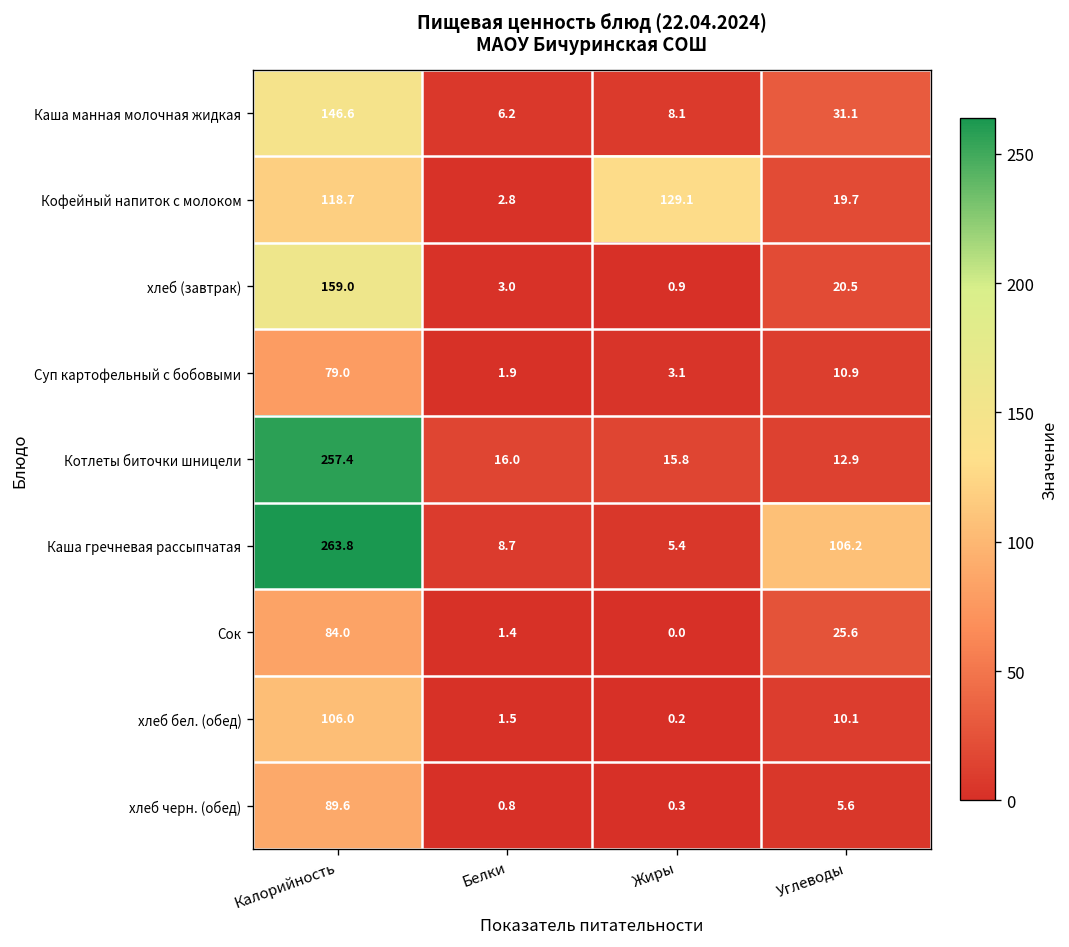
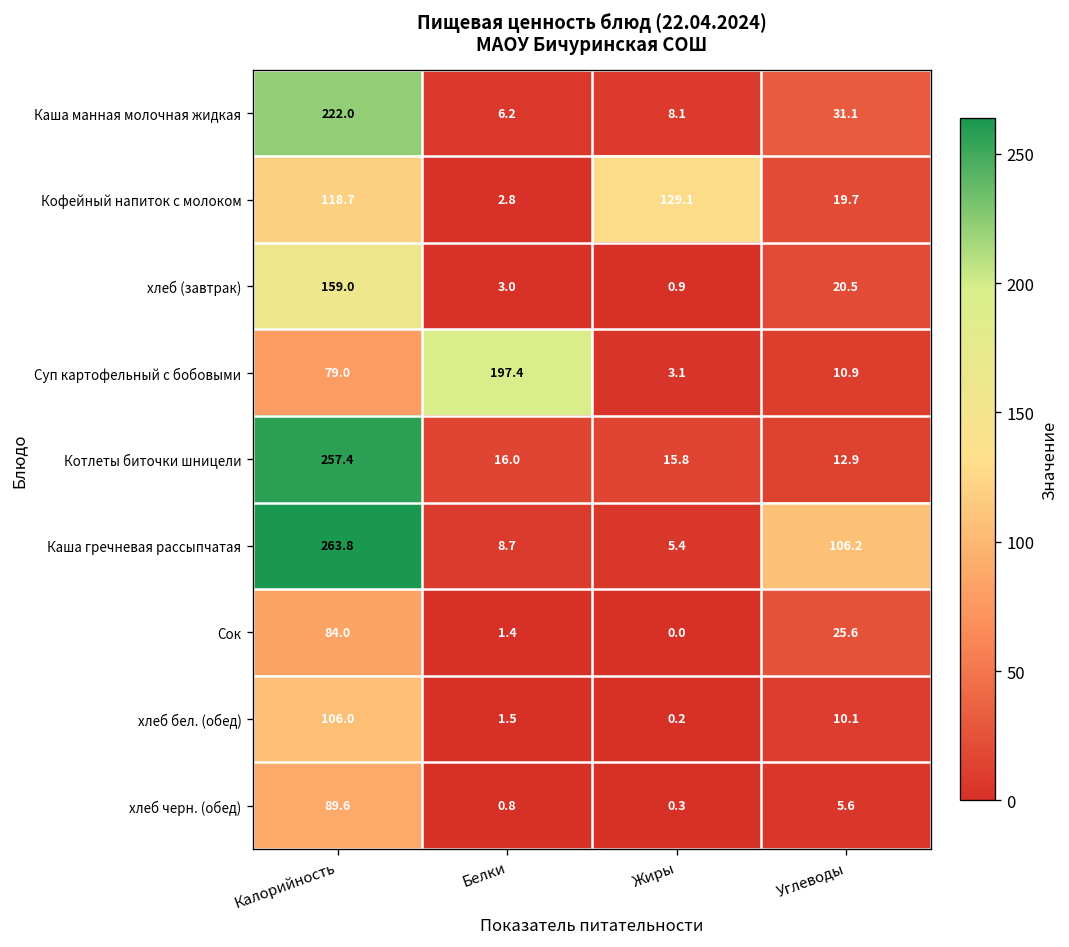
  {
    "Каша манная молочная жидкая": {
-     "Калорийность": 146.6,
+     "Калорийность": 222.0,
      "Белки": 6.2,
      "Жиры": 8.1,
      "Углеводы": 31.1
    },
    "Кофейный напиток с молоком": {
      "Калорийность": 118.7,
      "Белки": 2.8,
      "Жиры": 129.1,
      "Углеводы": 19.7
    },
    "хлеб (завтрак)": {
      "Калорийность": 159.0,
      "Белки": 3.0,
      "Жиры": 0.9,
      "Углеводы": 20.5
    },
    "Суп картофельный с бобовыми": {
      "Калорийность": 79.0,
-     "Белки": 1.9,
+     "Белки": 197.4,
      "Жиры": 3.1,
      "Углеводы": 10.9
    },
    "Котлеты биточки шницели": {
      "Калорийность": 257.4,
      "Белки": 16.0,
      "Жиры": 15.8,
      "Углеводы": 12.9
    },
    "Каша гречневая рассыпчатая": {
      "Калорийность": 263.8,
      "Белки": 8.7,
      "Жиры": 5.4,
      "Углеводы": 106.2
    },
    "Сок": {
      "Калорийность": 84.0,
      "Белки": 1.4,
      "Жиры": 0.0,
      "Углеводы": 25.6
    },
    "хлеб бел. (обед)": {
      "Калорийность": 106.0,
      "Белки": 1.5,
      "Жиры": 0.2,
      "Углеводы": 10.1
    },
    "хлеб черн. (обед)": {
      "Калорийность": 89.6,
      "Белки": 0.8,
      "Жиры": 0.3,
      "Углеводы": 5.6
    }
  }
